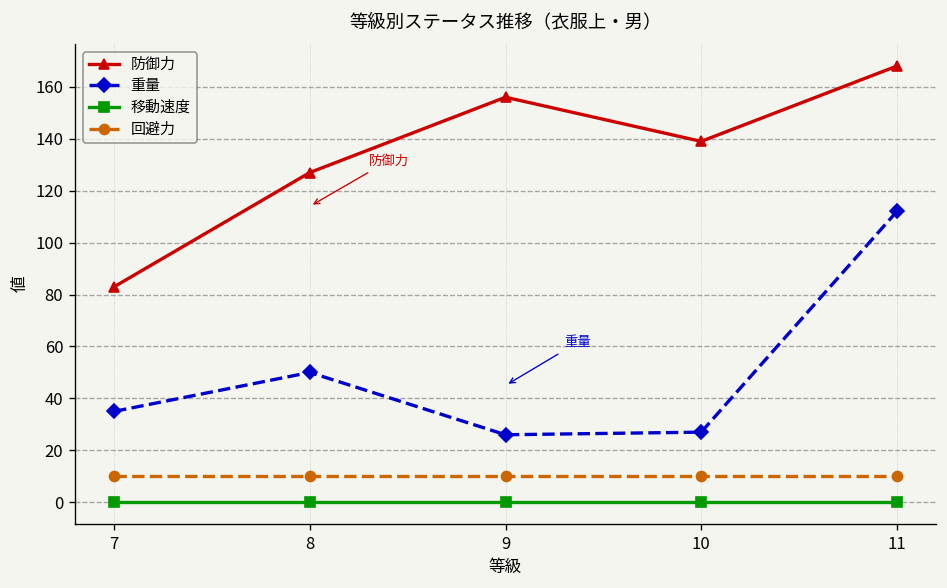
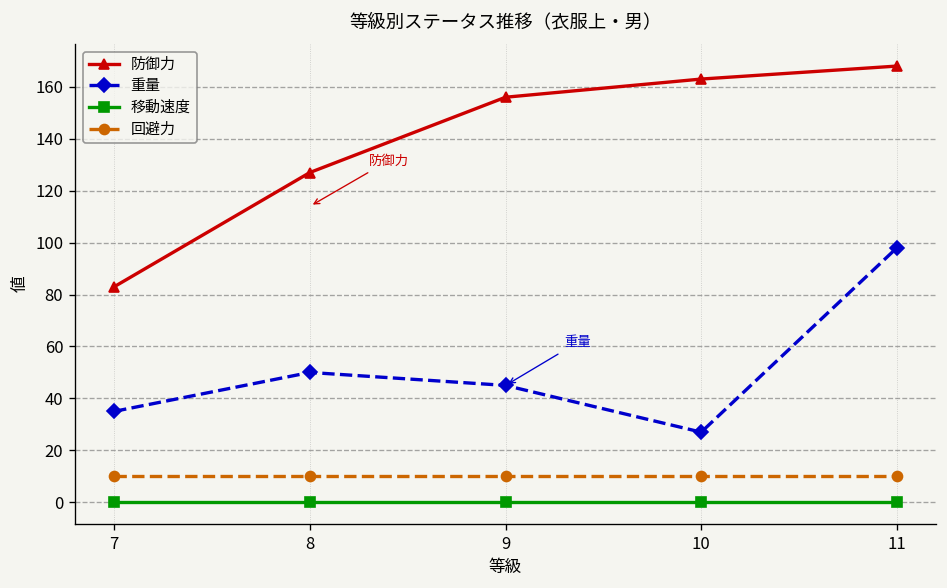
  {
    "防御力": {
      "7": 83,
      "8": 127,
      "9": 156,
-     "10": 139,
+     "10": 163,
      "11": 168
    },
    "重量": {
      "7": 35,
      "8": 50,
-     "9": 26,
+     "9": 45,
      "10": 27,
-     "11": 112
+     "11": 98
    },
    "移動速度": {
      "7": 0,
      "8": 0,
      "9": 0,
      "10": 0,
      "11": 0
    },
    "回避力": {
      "7": 10,
      "8": 10,
      "9": 10,
      "10": 10,
      "11": 10
    }
  }
